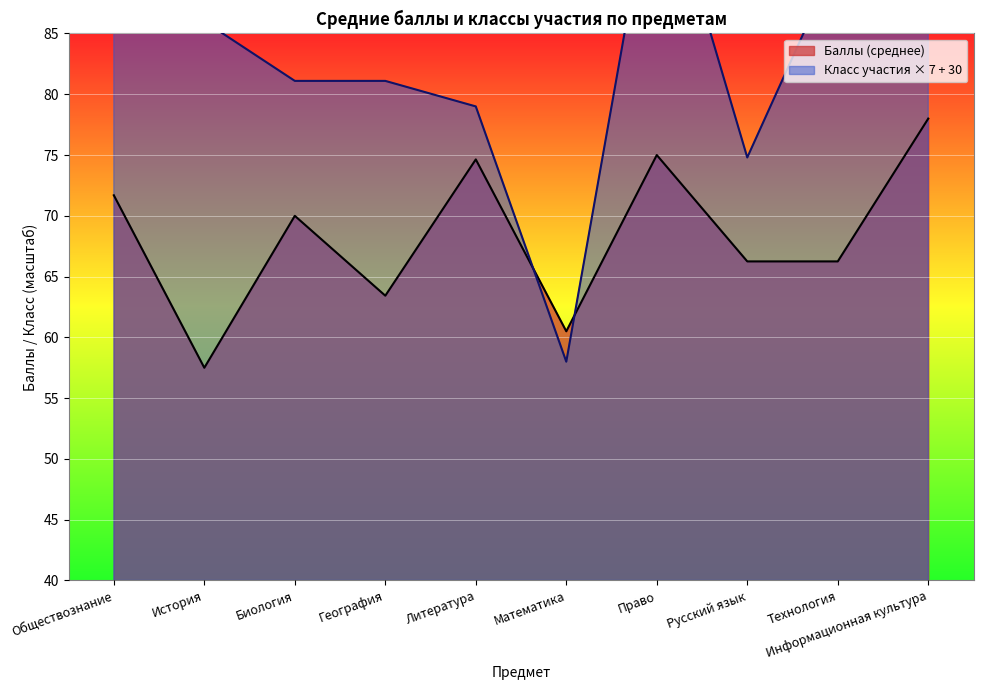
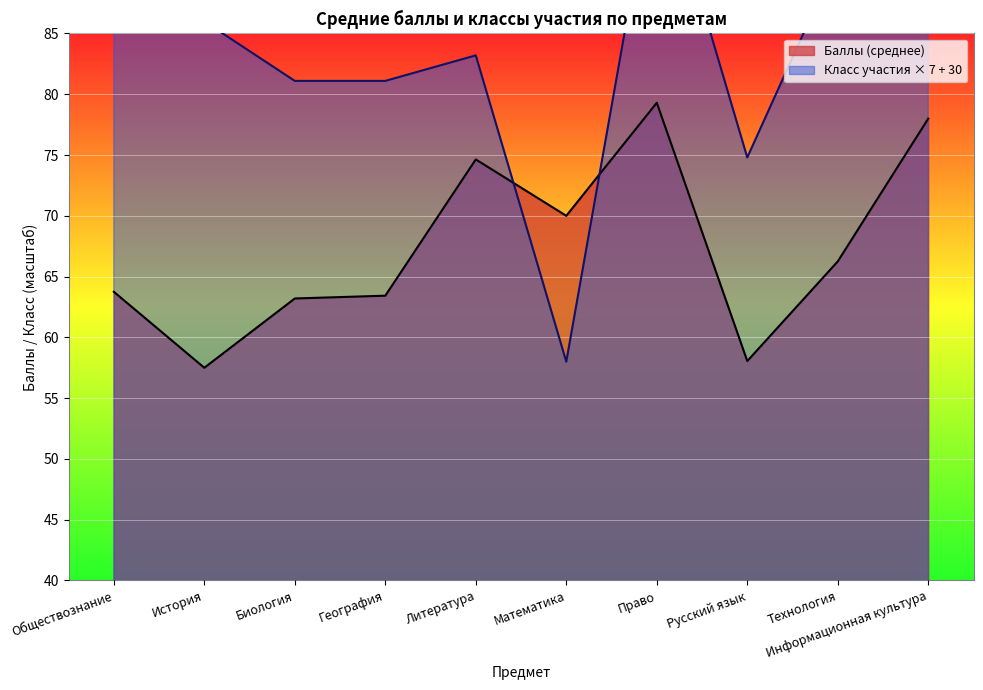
  {
    "Баллы (среднее)": {
-     "Обществознание": 71.7,
+     "Обществознание": 63.8,
      "История": 57.5,
-     "Биология": 70.0,
+     "Биология": 63.2,
      "География": 63.4,
      "Литература": 74.6,
-     "Математика": 60.5,
-     "Право": 75.0,
-     "Русский язык": 66.3,
+     "Математика": 70.0,
+     "Право": 79.3,
+     "Русский язык": 58.1,
      "Технология": 66.3,
      "Информационная культура": 78.0
    },
    "Класс участия × 7 + 30": {
      "Биология": 81.1,
      "География": 81.1,
-     "Литература": 79.0,
+     "Литература": 83.2,
      "Математика": 58.0,
      "Русский язык": 74.8
    }
  }
